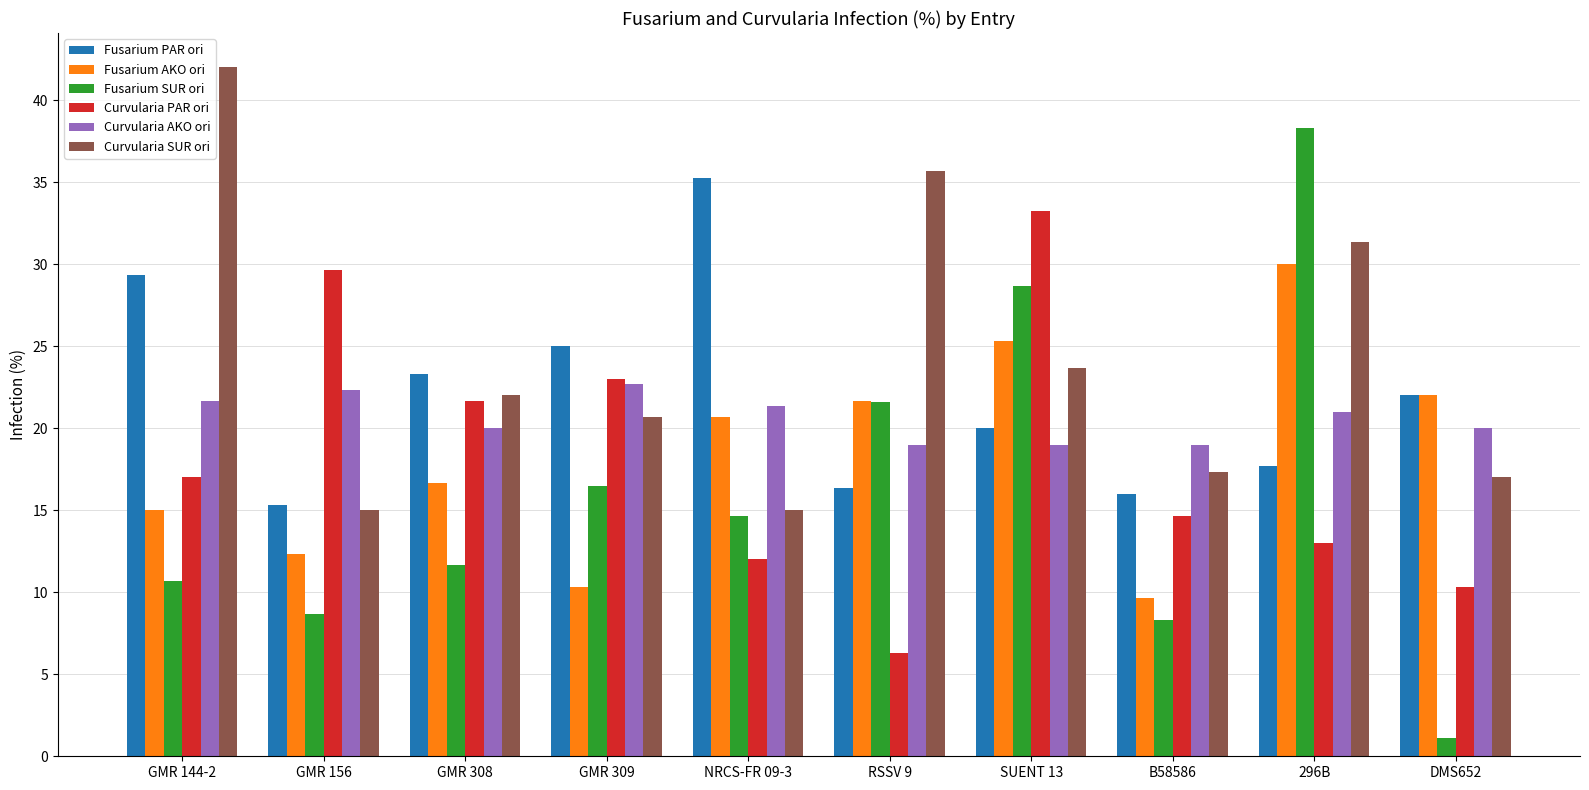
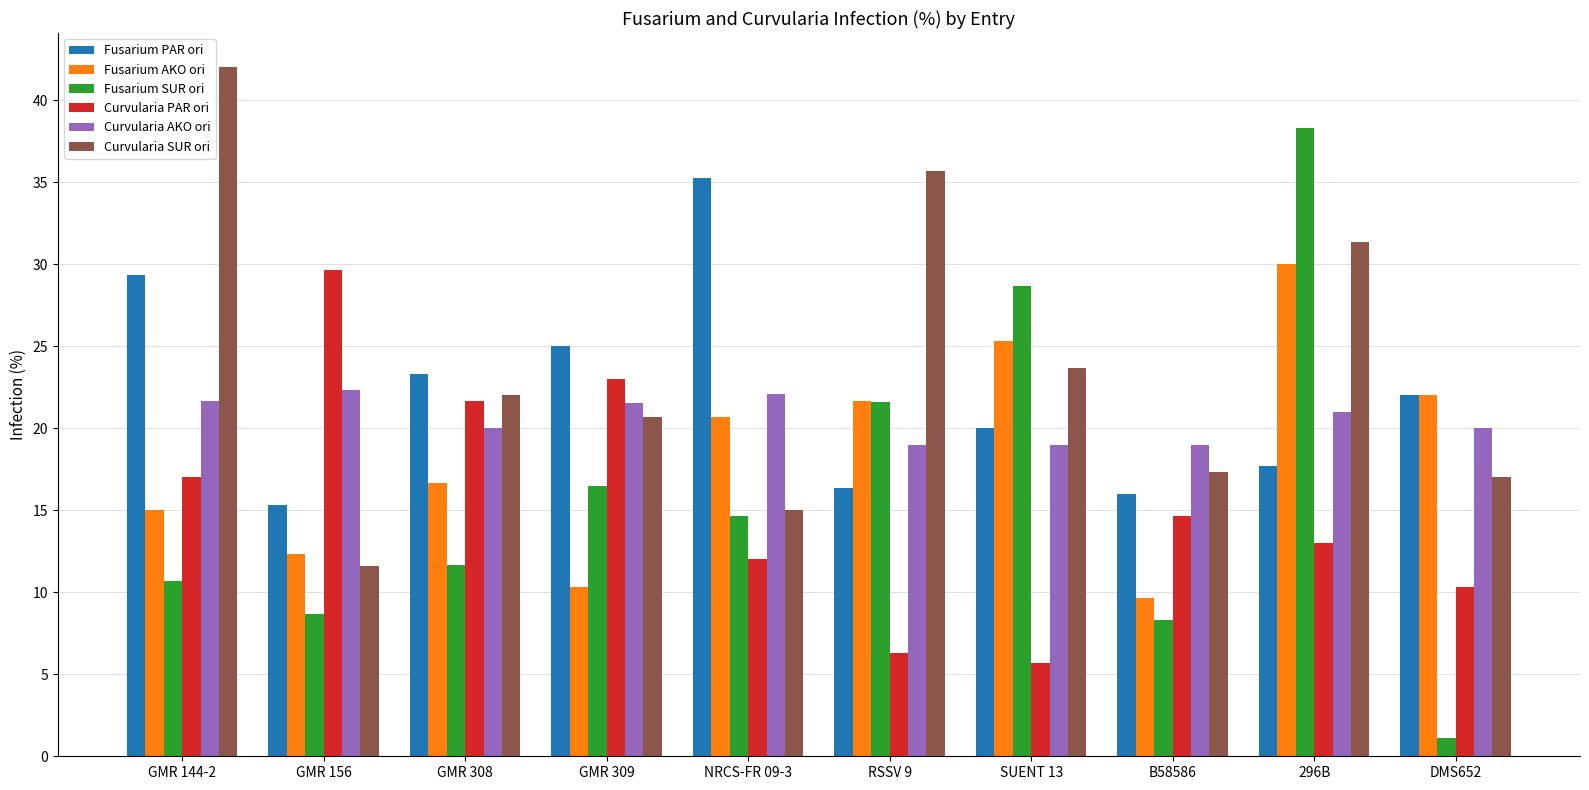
  {
    "Fusarium PAR ori": {
      "GMR 144-2": 29.3,
      "GMR 156": 15.3,
      "GMR 308": 23.3,
      "GMR 309": 25.0,
      "NRCS-FR 09-3": 35.3,
      "RSSV 9": 16.3,
      "SUENT 13": 20.0,
      "B58586": 16.0,
      "296B": 17.7,
      "DMS652": 22.0
    },
    "Fusarium AKO ori": {
      "GMR 144-2": 15.0,
      "GMR 156": 12.3,
      "GMR 308": 16.7,
      "GMR 309": 10.3,
      "NRCS-FR 09-3": 20.7,
      "RSSV 9": 21.7,
      "SUENT 13": 25.3,
      "B58586": 9.7,
      "296B": 30.0,
      "DMS652": 22.0
    },
    "Fusarium SUR ori": {
      "GMR 144-2": 10.7,
      "GMR 156": 8.7,
      "GMR 308": 11.7,
      "GMR 309": 16.5,
      "NRCS-FR 09-3": 14.7,
      "RSSV 9": 21.6,
      "SUENT 13": 28.7,
      "B58586": 8.3,
      "296B": 38.3,
      "DMS652": 1.1
    },
    "Curvularia PAR ori": {
      "GMR 144-2": 17.0,
      "GMR 156": 29.7,
      "GMR 308": 21.7,
      "GMR 309": 23.0,
      "NRCS-FR 09-3": 12.0,
      "RSSV 9": 6.3,
-     "SUENT 13": 33.3,
+     "SUENT 13": 5.7,
      "B58586": 14.7,
      "296B": 13.0,
      "DMS652": 10.3
    },
    "Curvularia AKO ori": {
      "GMR 144-2": 21.7,
      "GMR 156": 22.3,
      "GMR 308": 20.0,
-     "GMR 309": 22.7,
-     "NRCS-FR 09-3": 21.3,
+     "GMR 309": 21.6,
+     "NRCS-FR 09-3": 22.1,
      "RSSV 9": 19.0,
      "SUENT 13": 19.0,
      "B58586": 19.0,
      "296B": 21.0,
      "DMS652": 20.0
    },
    "Curvularia SUR ori": {
      "GMR 144-2": 42.0,
-     "GMR 156": 15.0,
+     "GMR 156": 11.6,
      "GMR 308": 22.1,
      "GMR 309": 20.7,
      "NRCS-FR 09-3": 15.0,
      "RSSV 9": 35.7,
      "SUENT 13": 23.7,
      "B58586": 17.3,
      "296B": 31.3,
      "DMS652": 17.0
    }
  }
